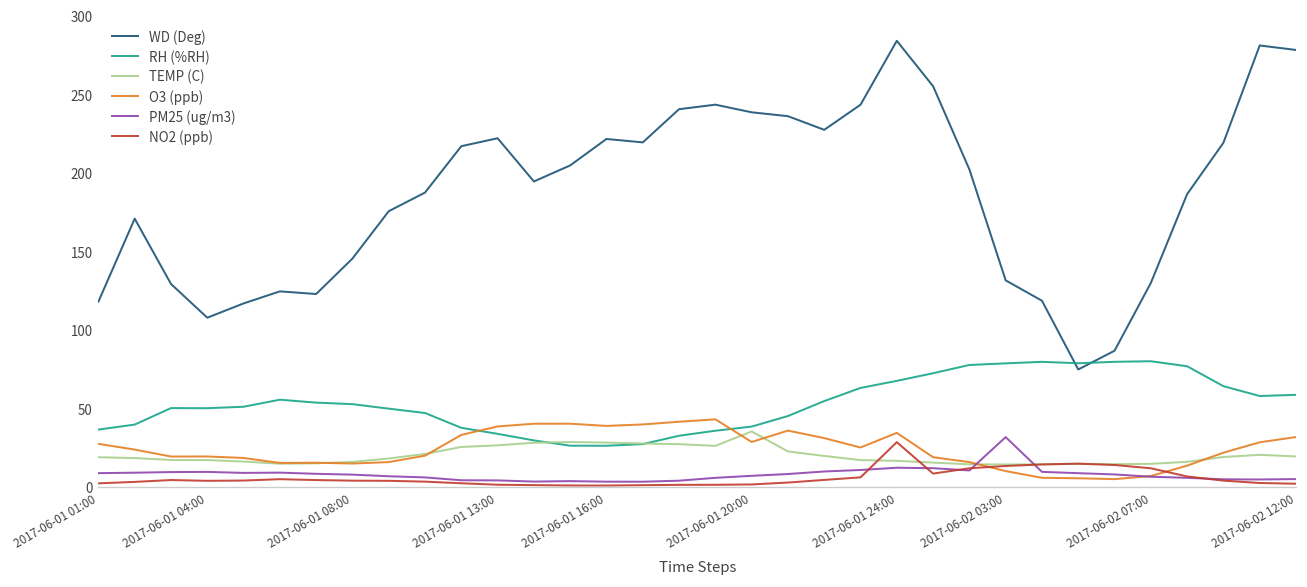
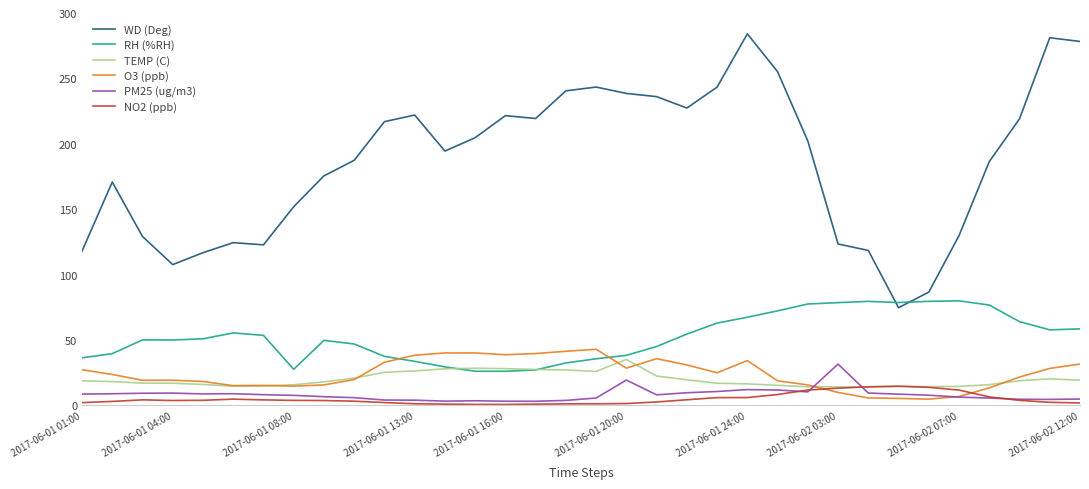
  {
    "WD (Deg)": {
      "2017-06-01 01:00": 118,
      "2017-06-01 04:00": 108,
-     "2017-06-01 08:00": 145,
+     "2017-06-01 08:00": 152,
      "2017-06-01 13:00": 222,
      "2017-06-01 16:00": 222,
      "2017-06-01 20:00": 239,
      "2017-06-01 24:00": 284,
-     "2017-06-02 03:00": 131,
+     "2017-06-02 03:00": 123,
      "2017-06-02 07:00": 130,
      "2017-06-02 12:00": 278
    },
    "RH (%RH)": {
      "2017-06-01 01:00": 36,
      "2017-06-01 04:00": 50,
-     "2017-06-01 08:00": 53,
+     "2017-06-01 08:00": 28,
      "2017-06-01 13:00": 34,
      "2017-06-01 16:00": 26,
      "2017-06-01 20:00": 38,
      "2017-06-01 24:00": 67,
      "2017-06-02 03:00": 79,
      "2017-06-02 07:00": 80,
      "2017-06-02 12:00": 59
    },
    "TEMP (C)": {
      "2017-06-01 01:00": 19,
      "2017-06-01 04:00": 17,
      "2017-06-01 13:00": 26,
      "2017-06-01 16:00": 28,
      "2017-06-01 20:00": 35,
      "2017-06-01 24:00": 17,
      "2017-06-02 07:00": 15,
      "2017-06-02 12:00": 19
    },
    "O3 (ppb)": {
      "2017-06-01 01:00": 27,
      "2017-06-01 04:00": 19,
      "2017-06-01 13:00": 38,
      "2017-06-01 16:00": 39,
      "2017-06-01 20:00": 29,
      "2017-06-01 24:00": 34,
      "2017-06-02 03:00": 10,
      "2017-06-02 12:00": 32
    },
    "PM25 (ug/m3)": {
      "2017-06-01 01:00": 9,
      "2017-06-01 04:00": 9,
      "2017-06-01 08:00": 8,
      "2017-06-01 13:00": 4,
      "2017-06-01 16:00": 3,
-     "2017-06-01 20:00": 7,
+     "2017-06-01 20:00": 19,
      "2017-06-01 24:00": 12,
      "2017-06-02 03:00": 32,
      "2017-06-02 12:00": 5
    },
    "NO2 (ppb)": {
      "2017-06-01 01:00": 2,
      "2017-06-01 04:00": 4,
      "2017-06-01 08:00": 4,
      "2017-06-01 13:00": 1,
      "2017-06-01 16:00": 1,
      "2017-06-01 20:00": 1,
-     "2017-06-01 24:00": 28,
+     "2017-06-01 24:00": 6,
      "2017-06-02 07:00": 12,
      "2017-06-02 12:00": 2
    }
  }
